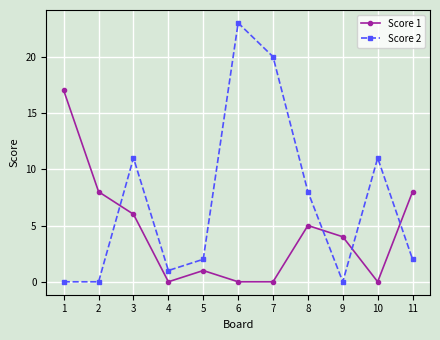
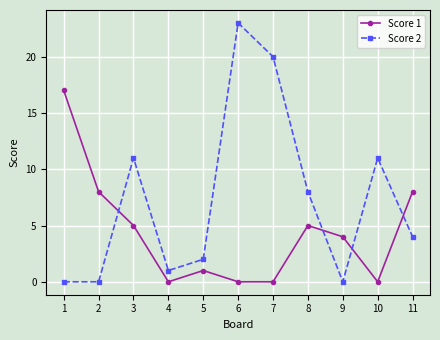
  {
    "Score 1": {
      "1": 17,
      "2": 8,
-     "3": 6,
+     "3": 5,
      "4": 0,
      "5": 1,
      "6": 0,
      "7": 0,
      "8": 5,
      "9": 4,
      "10": 0,
      "11": 8
    },
    "Score 2": {
      "1": 0,
      "2": 0,
      "3": 11,
      "4": 1,
      "5": 2,
      "6": 23,
      "7": 20,
      "8": 8,
      "9": 0,
      "10": 11,
-     "11": 2
+     "11": 4
    }
  }
